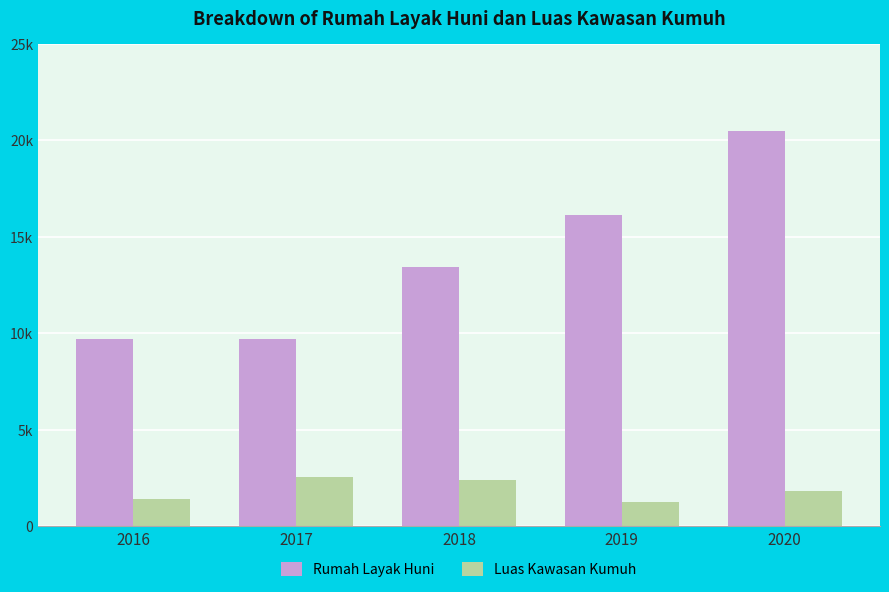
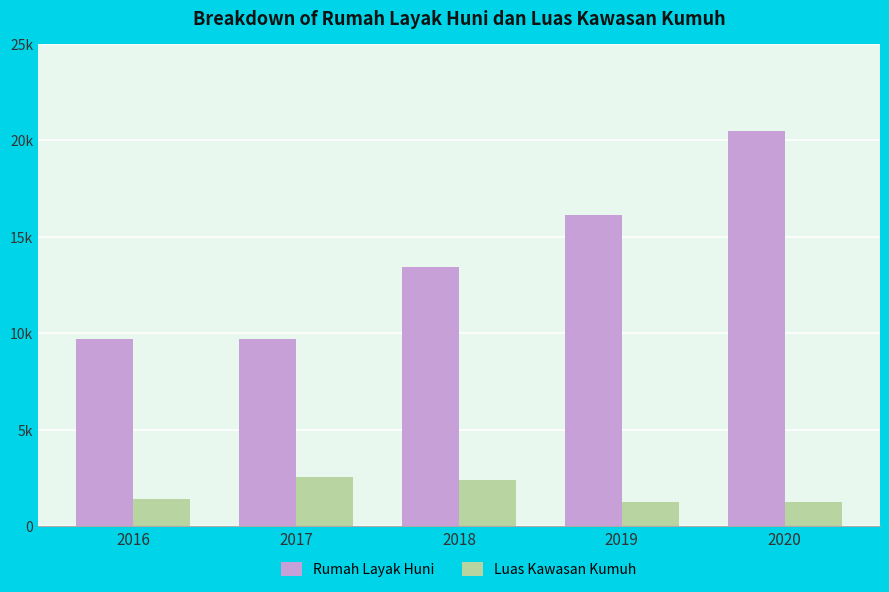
  {
    "Rumah Layak Huni": {
      "2016": 9700,
      "2017": 9700,
      "2018": 13400,
      "2019": 16100,
      "2020": 20500
    },
    "Luas Kawasan Kumuh": {
      "2016": 1400,
      "2017": 2600,
      "2018": 2400,
      "2019": 1300,
-     "2020": 1800
+     "2020": 1300
    }
  }
